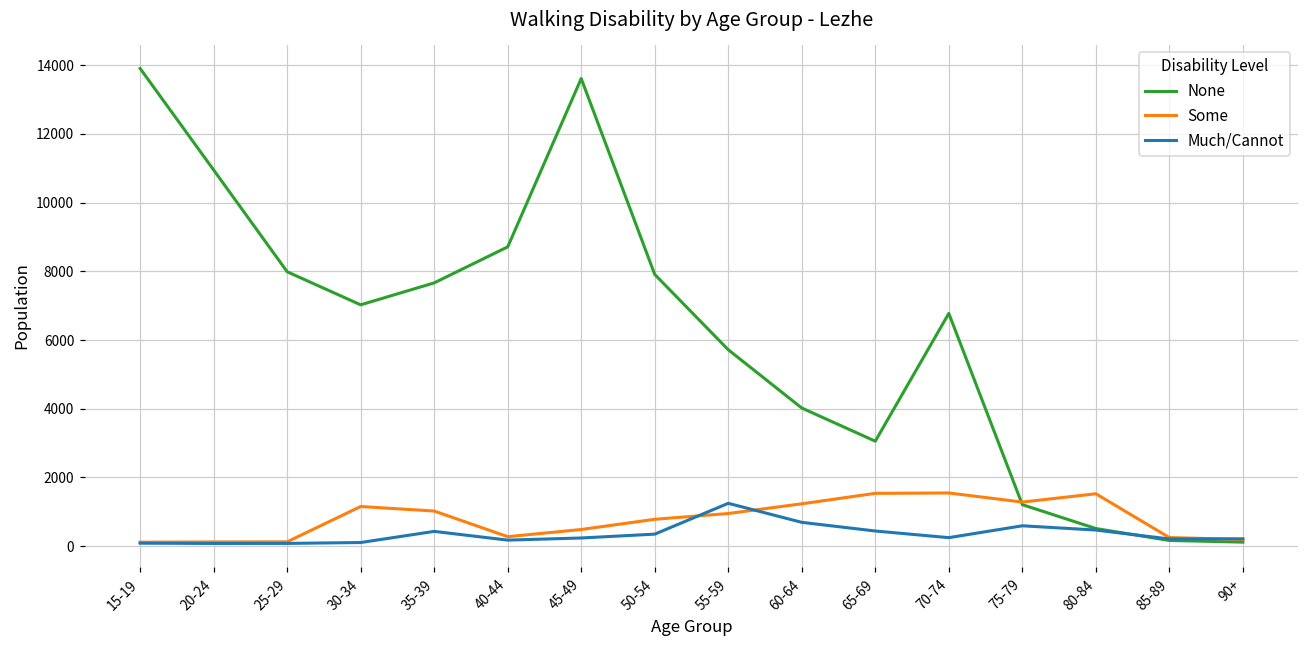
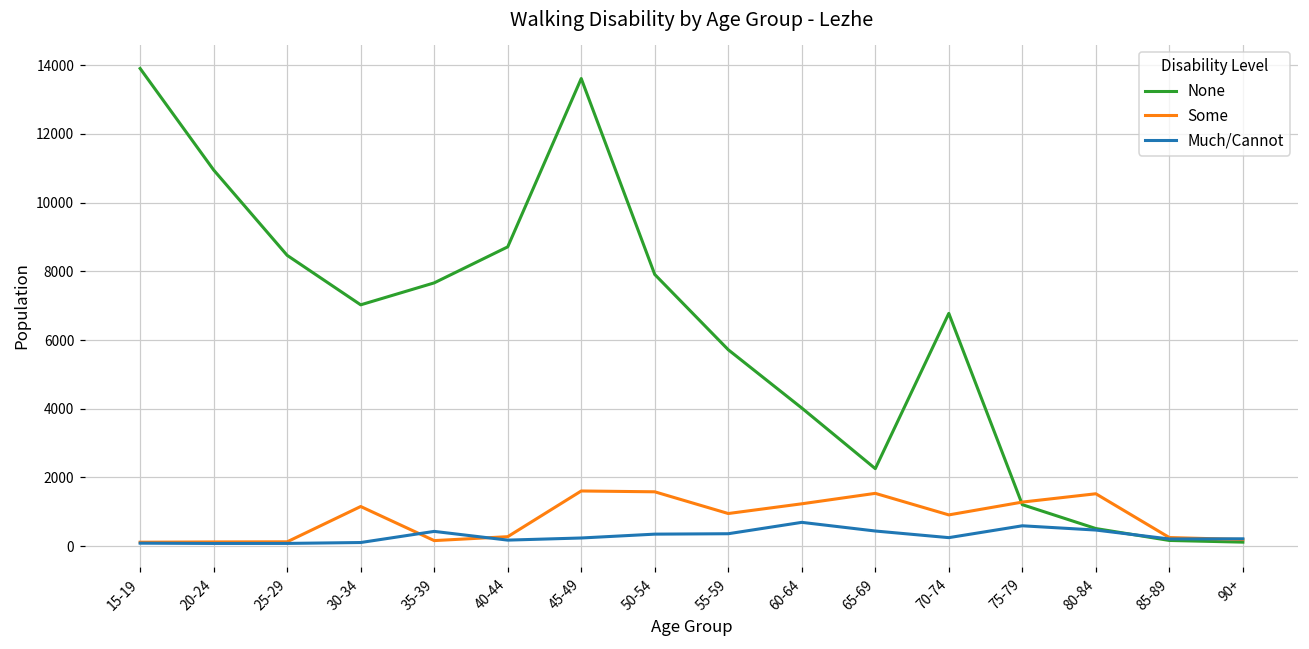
  {
    "None": {
      "15-19": 13900,
      "20-24": 10900,
-     "25-29": 8000,
+     "25-29": 8500,
      "30-34": 7000,
      "35-39": 7700,
      "40-44": 8700,
      "45-49": 13600,
      "50-54": 7900,
      "55-59": 5700,
      "60-64": 4000,
-     "65-69": 3100,
+     "65-69": 2300,
      "70-74": 6800
    },
    "Some": {
      "30-34": 1200,
-     "35-39": 1000,
+     "35-39": 200,
      "40-44": 300,
-     "45-49": 500,
-     "50-54": 800,
+     "45-49": 1600,
+     "50-54": 1600,
      "55-59": 1000,
      "60-64": 1200,
      "65-69": 1500,
-     "70-74": 1500,
+     "70-74": 900,
      "80-84": 1500
    },
    "Much/Cannot": {
      "30-34": 100,
      "35-39": 400,
      "40-44": 200,
      "45-49": 200,
      "50-54": 400,
-     "55-59": 1200,
+     "55-59": 400,
      "60-64": 700,
      "65-69": 400,
      "70-74": 200,
      "75-79": 600
    }
  }
